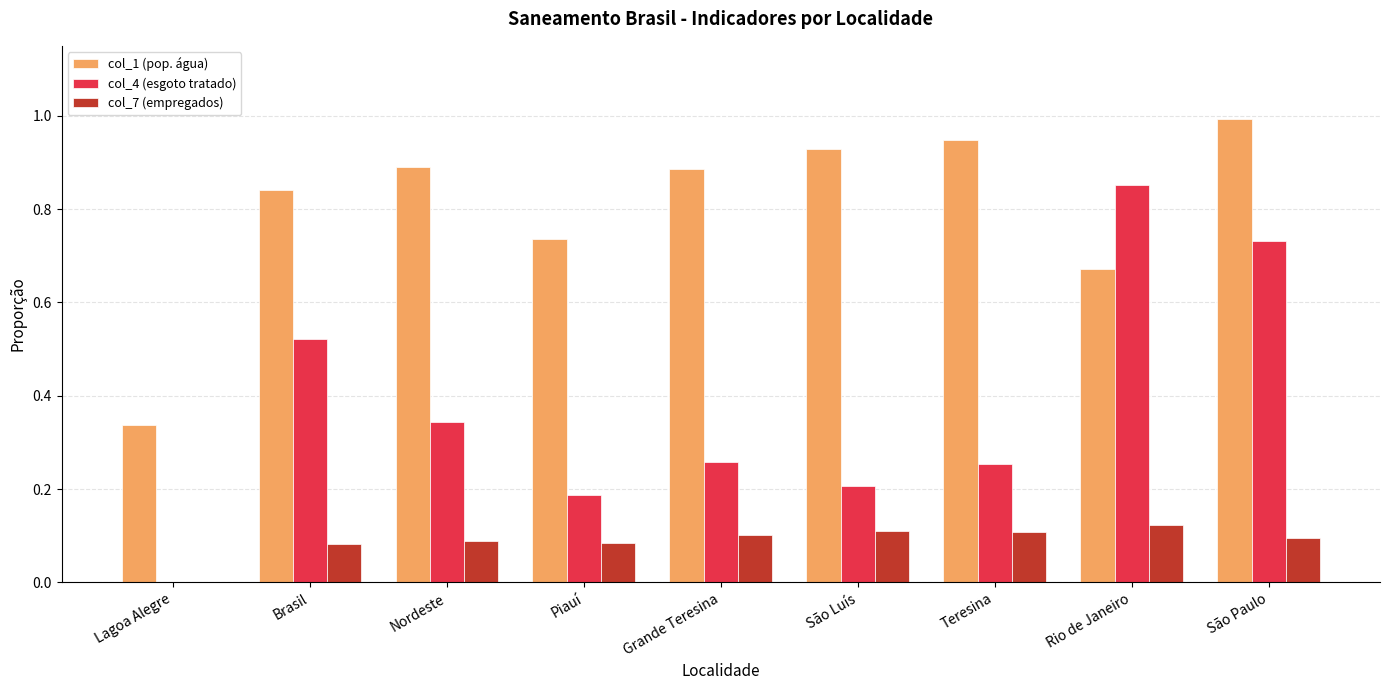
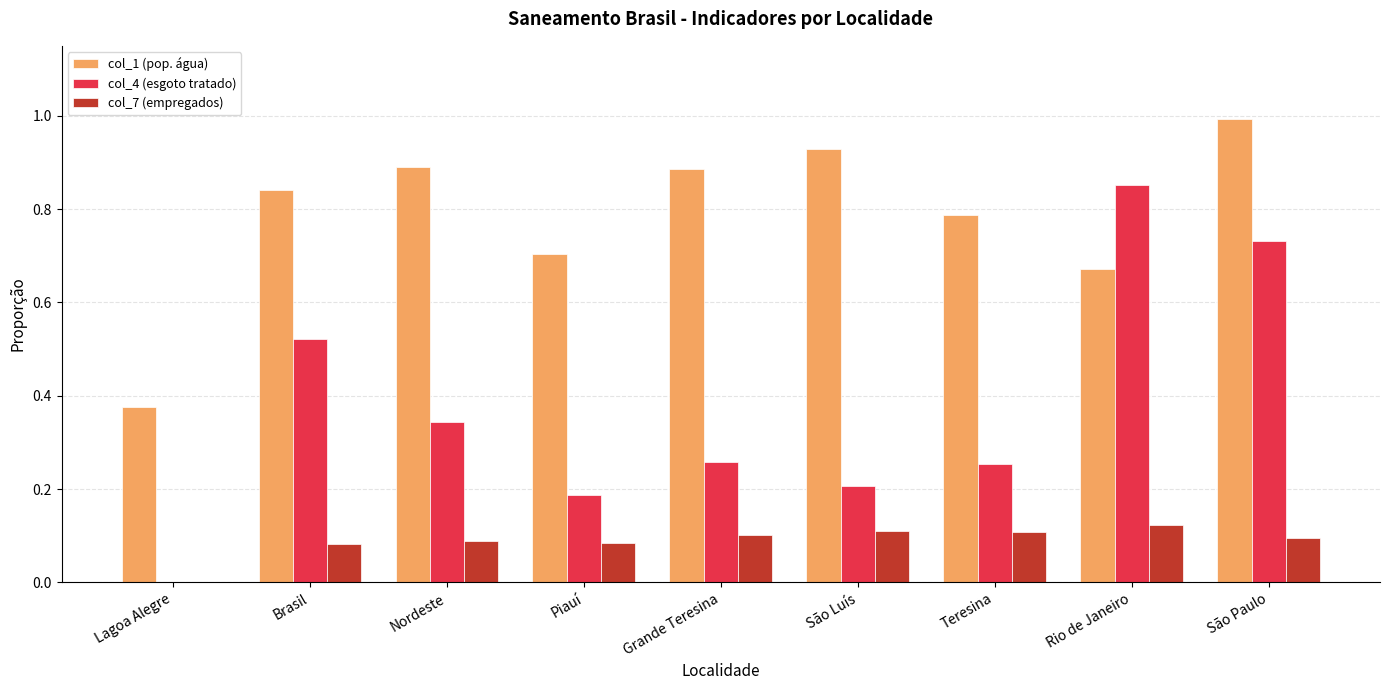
  {
    "col_1 (pop. água)": {
-     "Lagoa Alegre": 0.34,
+     "Lagoa Alegre": 0.38,
      "Brasil": 0.84,
      "Nordeste": 0.89,
-     "Piauí": 0.74,
+     "Piauí": 0.70,
      "Grande Teresina": 0.89,
      "São Luís": 0.93,
-     "Teresina": 0.95,
+     "Teresina": 0.79,
      "Rio de Janeiro": 0.67,
      "São Paulo": 0.99
    }
  }
